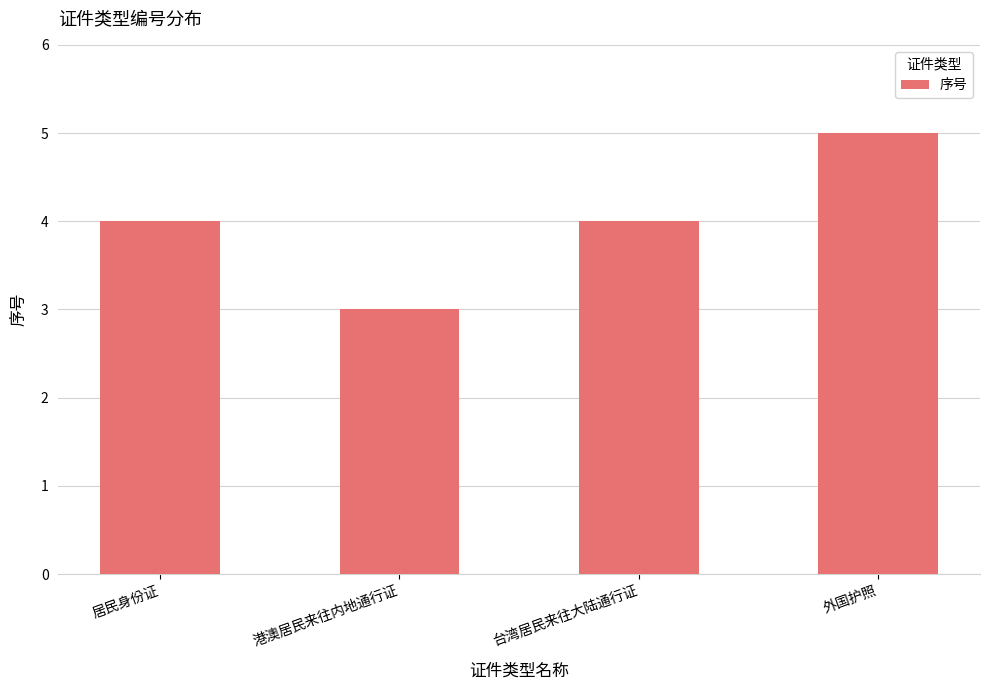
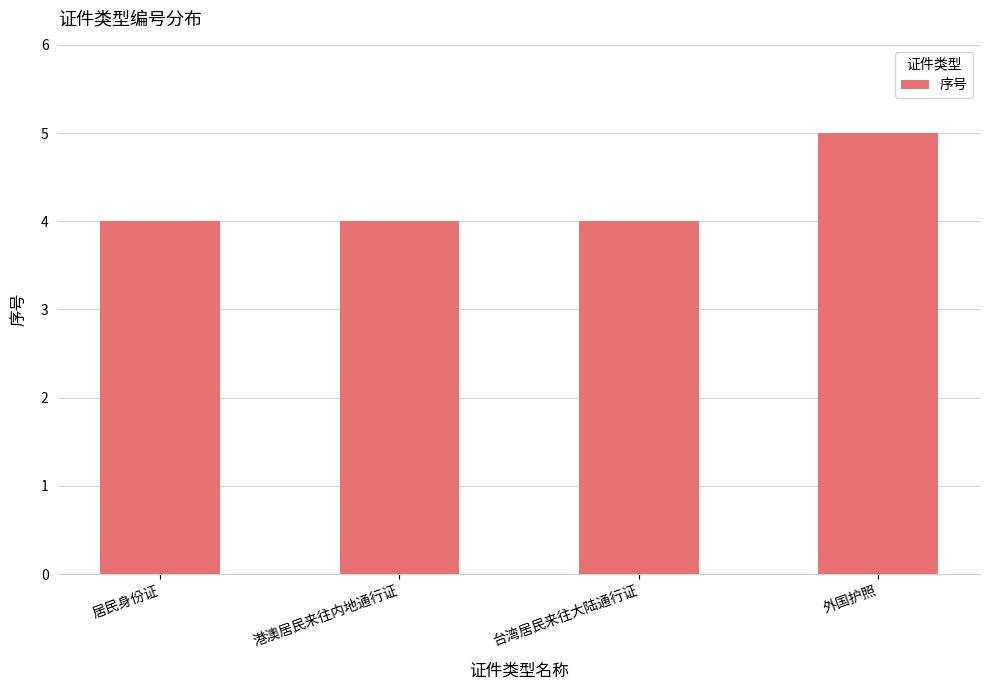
  {
    "居民身份证": 4,
-   "港澳居民来往内地通行证": 3,
+   "港澳居民来往内地通行证": 4,
    "台湾居民来往大陆通行证": 4,
    "外国护照": 5
  }
